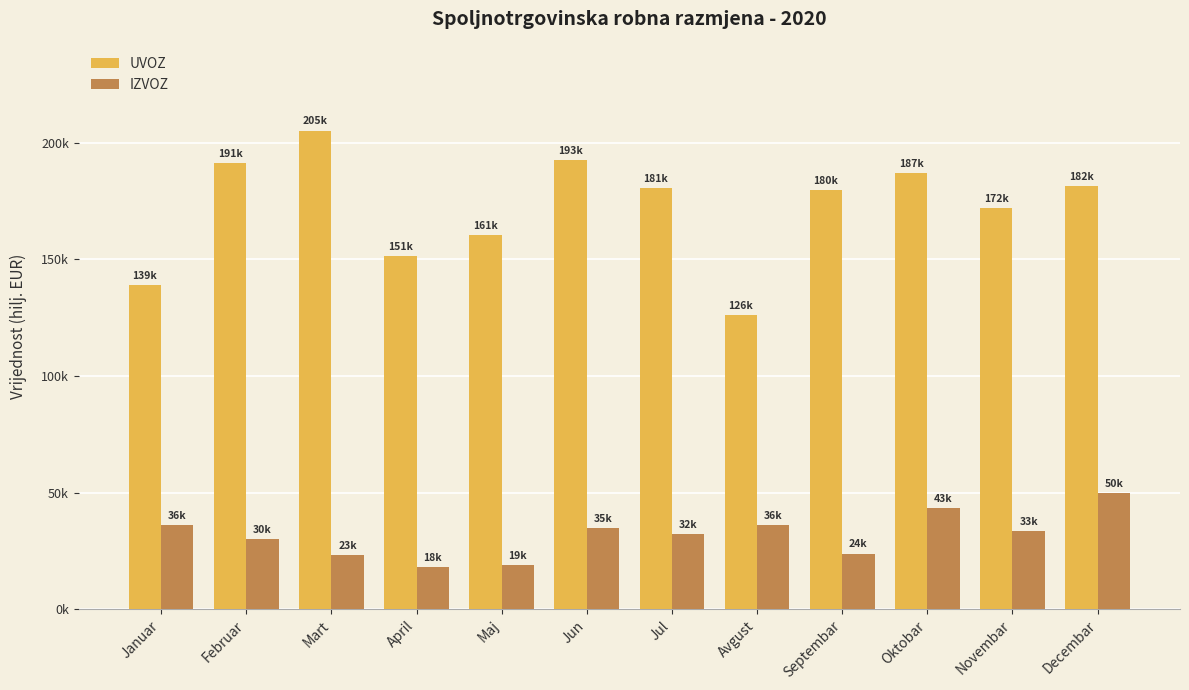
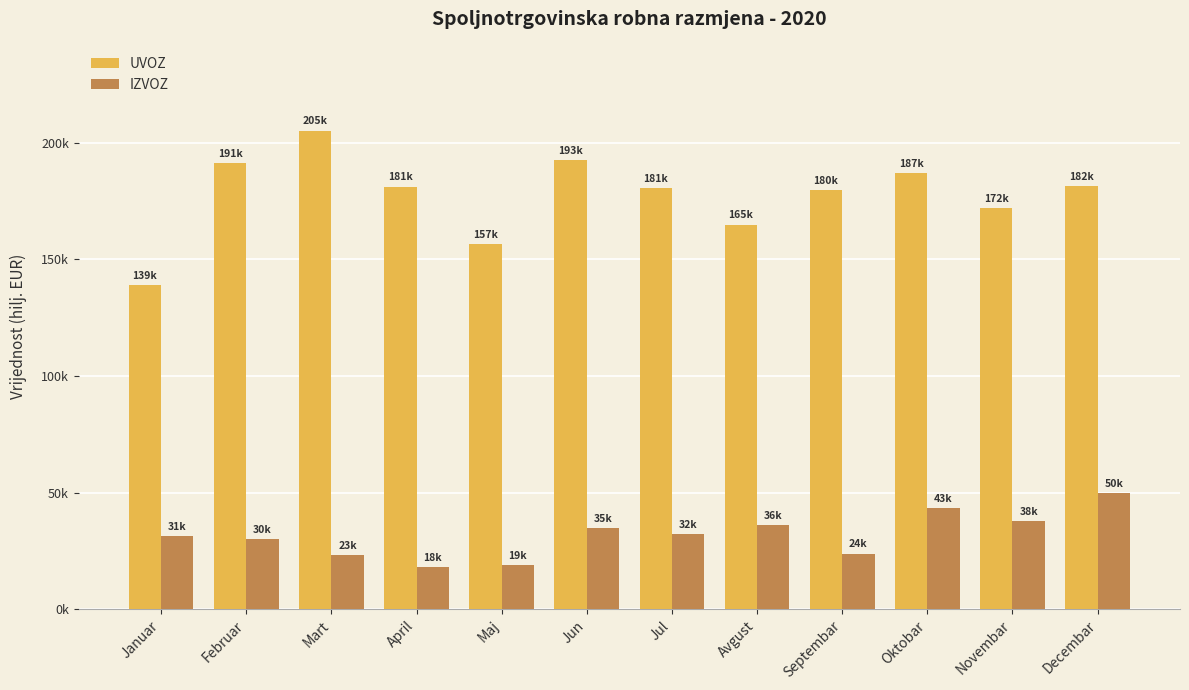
  {
    "UVOZ": {
      "Januar": "139k",
      "Februar": "191k",
      "Mart": "205k",
-     "April": "151k",
-     "Maj": "161k",
+     "April": "181k",
+     "Maj": "157k",
      "Jun": "193k",
      "Jul": "181k",
-     "Avgust": "126k",
+     "Avgust": "165k",
      "Septembar": "180k",
      "Oktobar": "187k",
      "Novembar": "172k",
      "Decembar": "182k"
    },
    "IZVOZ": {
-     "Januar": "36k",
+     "Januar": "31k",
      "Februar": "30k",
      "Mart": "23k",
      "April": "18k",
      "Maj": "19k",
      "Jun": "35k",
      "Jul": "32k",
      "Avgust": "36k",
      "Septembar": "24k",
      "Oktobar": "43k",
-     "Novembar": "33k",
+     "Novembar": "38k",
      "Decembar": "50k"
    }
  }
